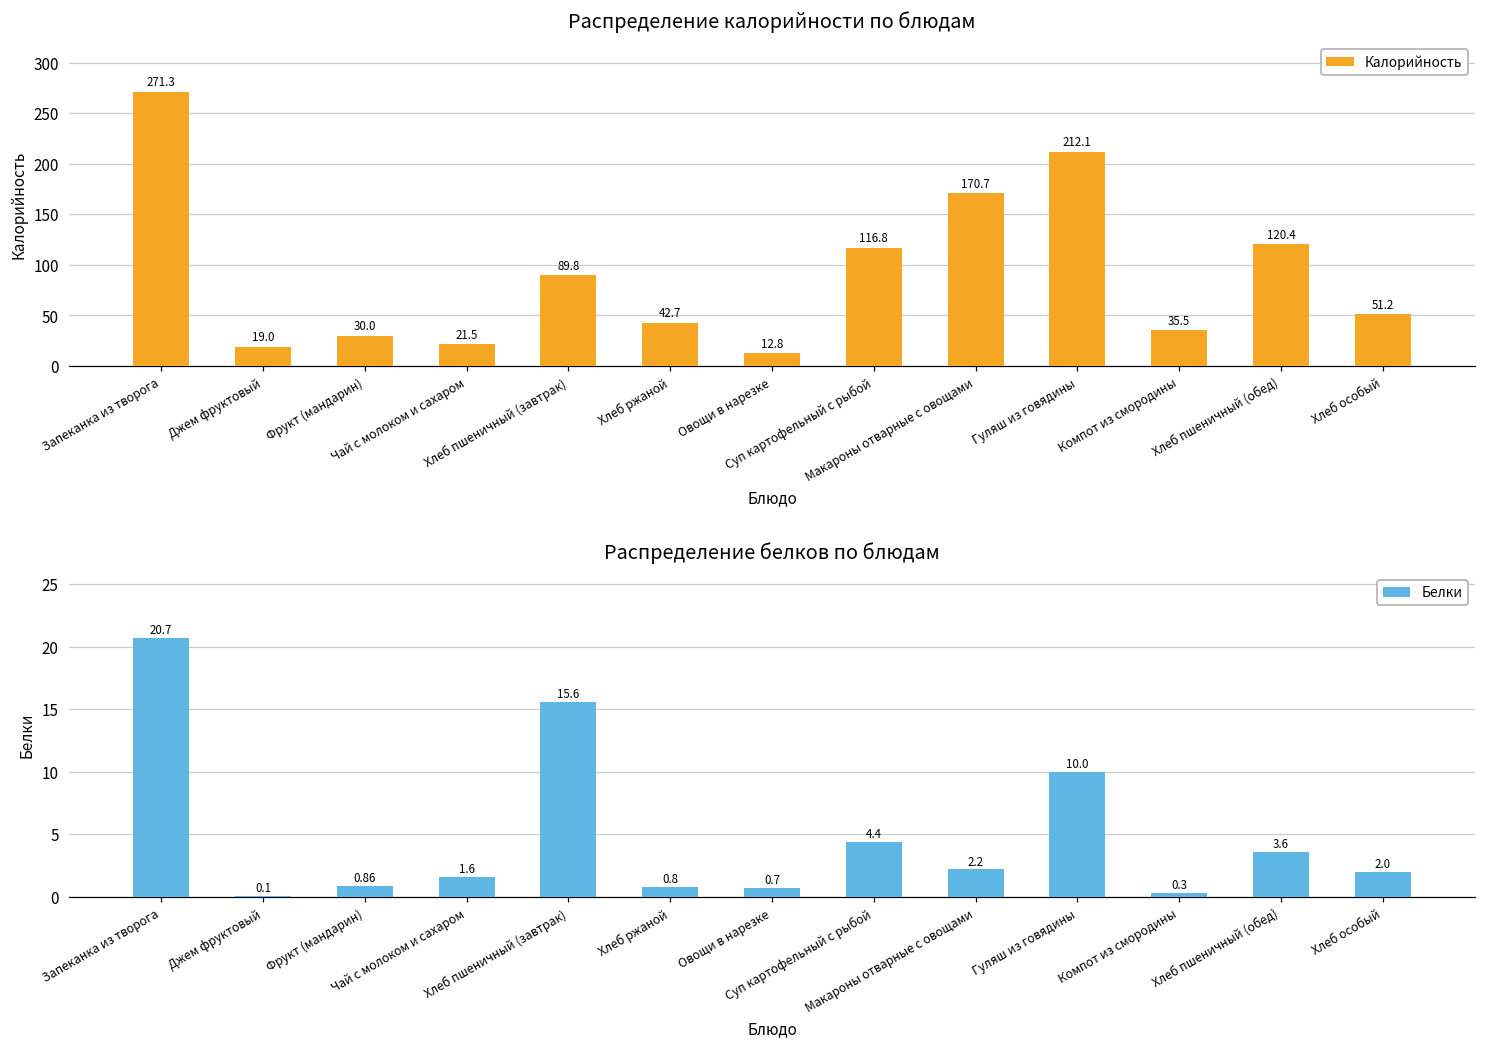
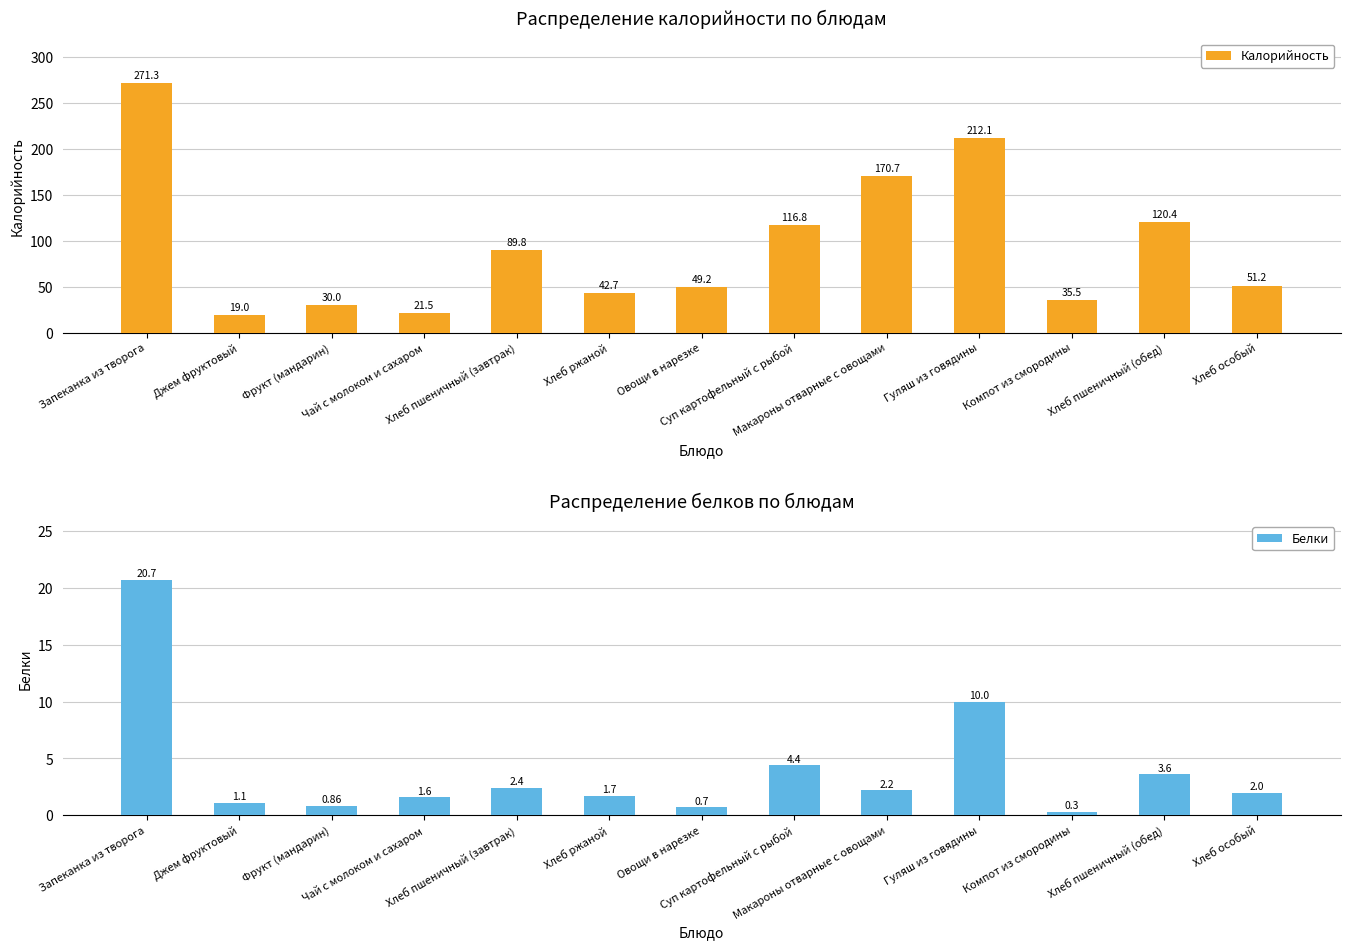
  {
    "Распределение калорийности по блюдам": {
      "Запеканка из творога": 271.3,
      "Джем фруктовый": 19.0,
      "Фрукт (мандарин)": 30.0,
      "Чай с молоком и сахаром": 21.5,
      "Хлеб пшеничный (завтрак)": 89.8,
      "Хлеб ржаной": 42.7,
-     "Овощи в нарезке": 12.8,
+     "Овощи в нарезке": 49.2,
      "Суп картофельный с рыбой": 116.8,
      "Макароны отварные с овощами": 170.7,
      "Гуляш из говядины": 212.1,
      "Компот из смородины": 35.5,
      "Хлеб пшеничный (обед)": 120.4,
      "Хлеб особый": 51.2
    },
    "Распределение белков по блюдам": {
      "Запеканка из творога": 20.7,
-     "Джем фруктовый": 0.1,
+     "Джем фруктовый": 1.1,
      "Фрукт (мандарин)": 0.86,
      "Чай с молоком и сахаром": 1.6,
-     "Хлеб пшеничный (завтрак)": 15.6,
-     "Хлеб ржаной": 0.8,
+     "Хлеб пшеничный (завтрак)": 2.4,
+     "Хлеб ржаной": 1.7,
      "Овощи в нарезке": 0.7,
      "Суп картофельный с рыбой": 4.4,
      "Макароны отварные с овощами": 2.2,
      "Гуляш из говядины": 10.0,
      "Компот из смородины": 0.3,
      "Хлеб пшеничный (обед)": 3.6,
      "Хлеб особый": 2.0
    }
  }
